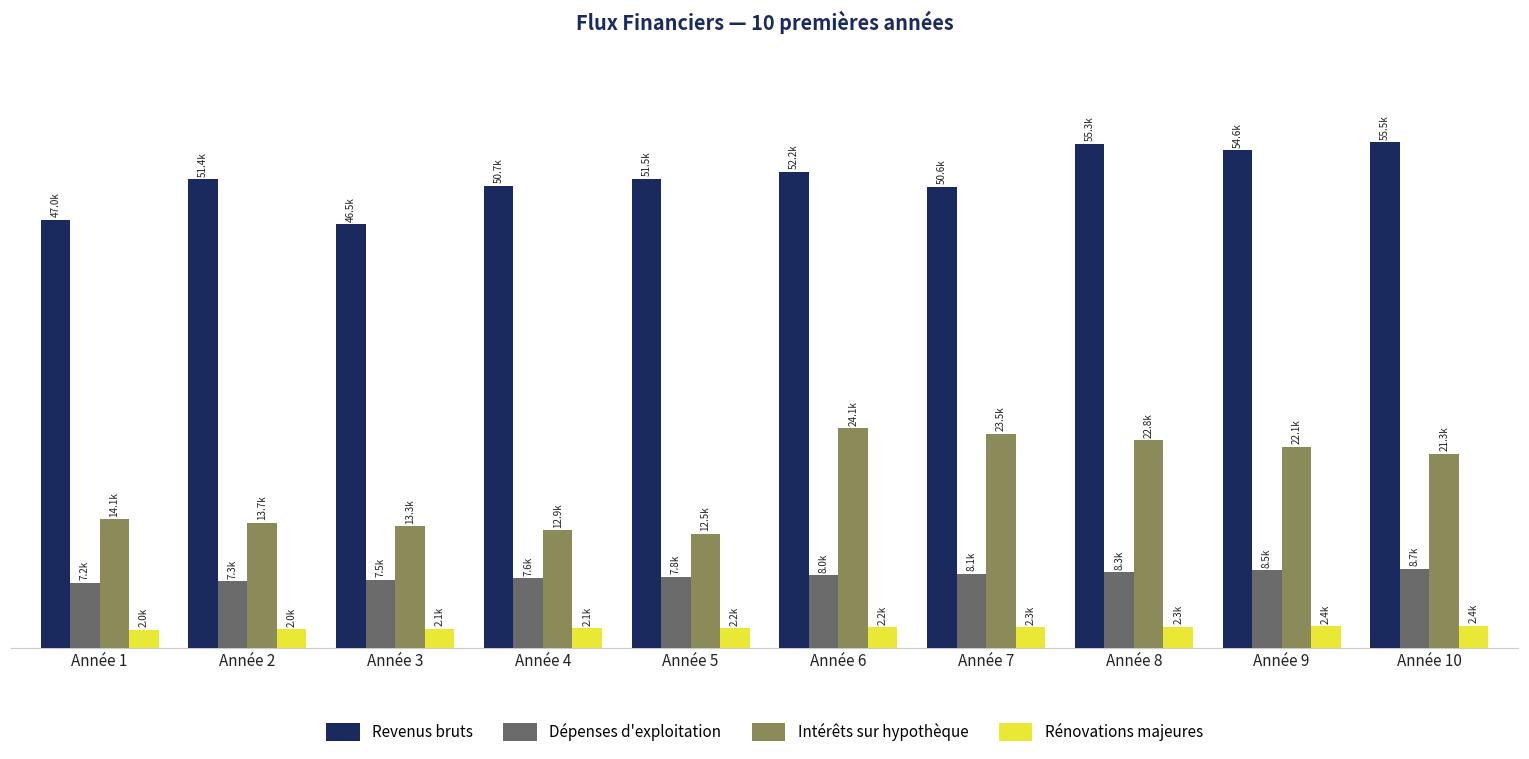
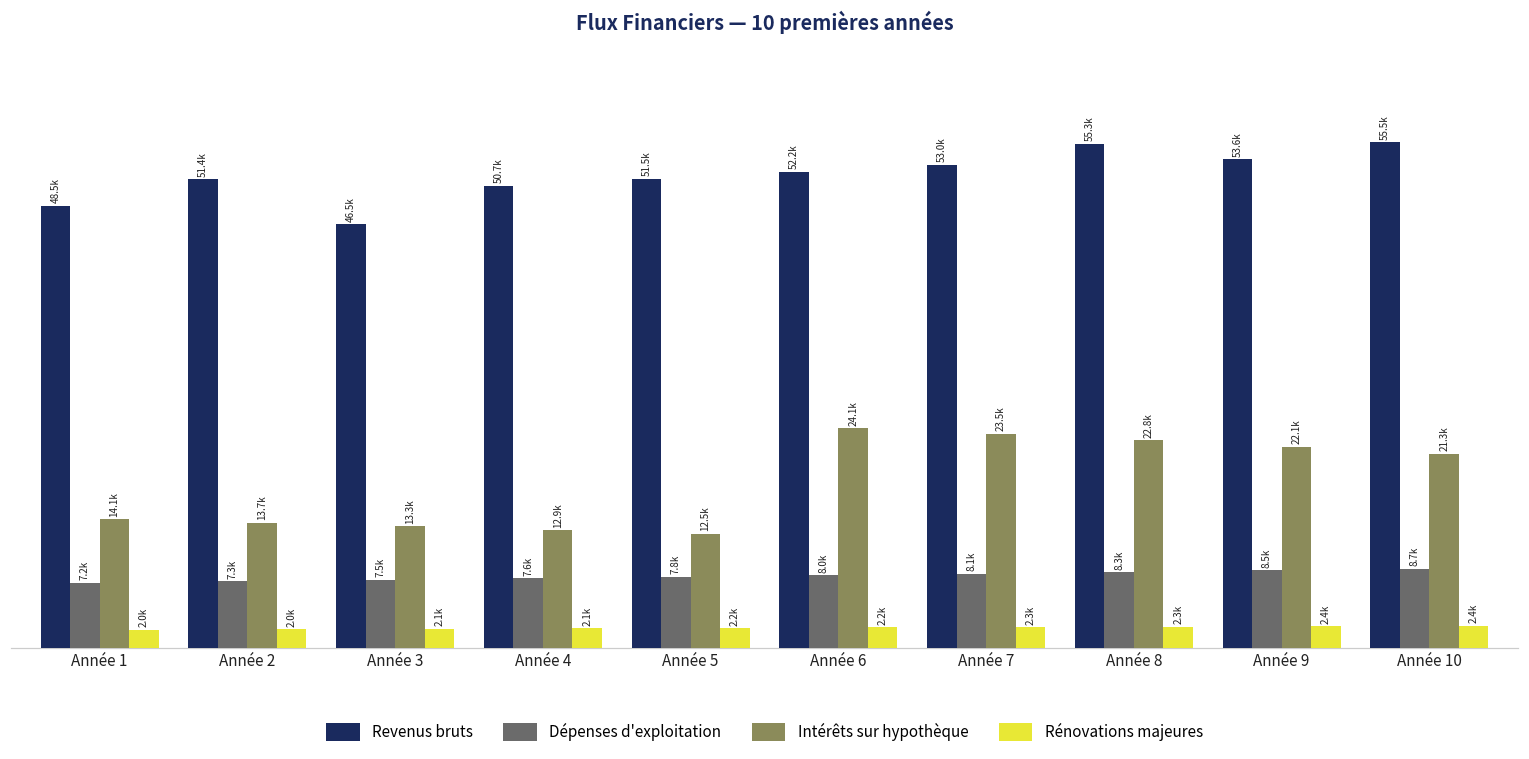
  {
    "Revenus bruts": {
-     "Année 1": "47.0k",
+     "Année 1": "48.5k",
      "Année 2": "51.4k",
      "Année 3": "46.5k",
      "Année 4": "50.7k",
      "Année 5": "51.5k",
      "Année 6": "52.2k",
-     "Année 7": "50.6k",
+     "Année 7": "53.0k",
      "Année 8": "55.3k",
-     "Année 9": "54.6k",
+     "Année 9": "53.6k",
      "Année 10": "55.5k"
    },
    "Rénovations majeures": {
      "Année 1": "2.0k",
      "Année 2": "2.0k",
      "Année 3": "2.1k",
      "Année 4": "2.1k",
      "Année 5": "2.2k",
      "Année 6": "2.2k",
      "Année 7": "2.3k",
      "Année 8": "2.3k",
      "Année 9": "2.4k",
      "Année 10": "2.4k"
    }
  }
